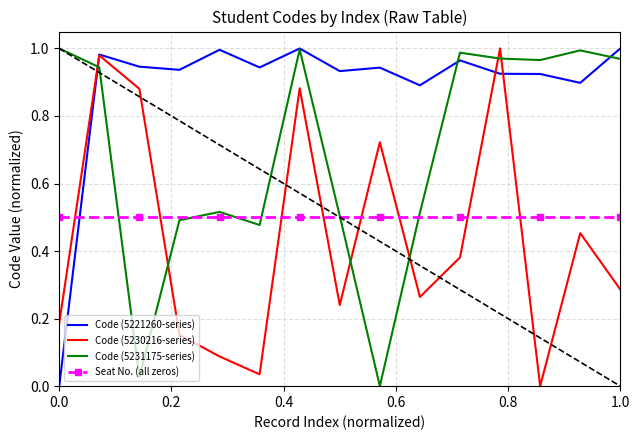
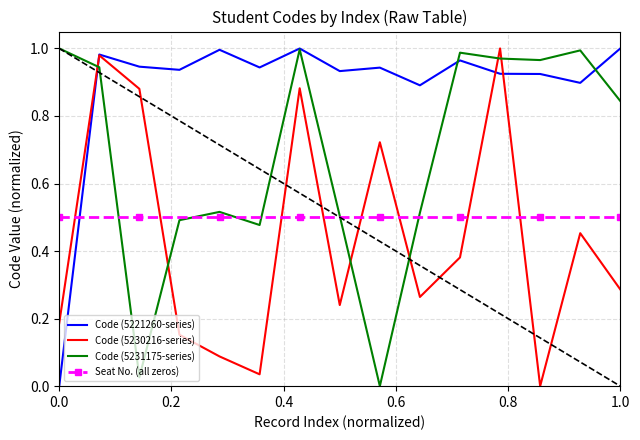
  {
    "Code (5221260-series)": {
      "0.0": 0.00,
      "1.0": 1.00
    },
    "Code (5230216-series)": {
      "0.0": 0.19,
      "1.0": 0.29
    },
    "Code (5231175-series)": {
-     "1.0": 0.97
+     "1.0": 0.84
    },
    "Seat No. (all zeros)": {
      "0.0": 0.50,
      "1.0": 0.50
    }
  }
